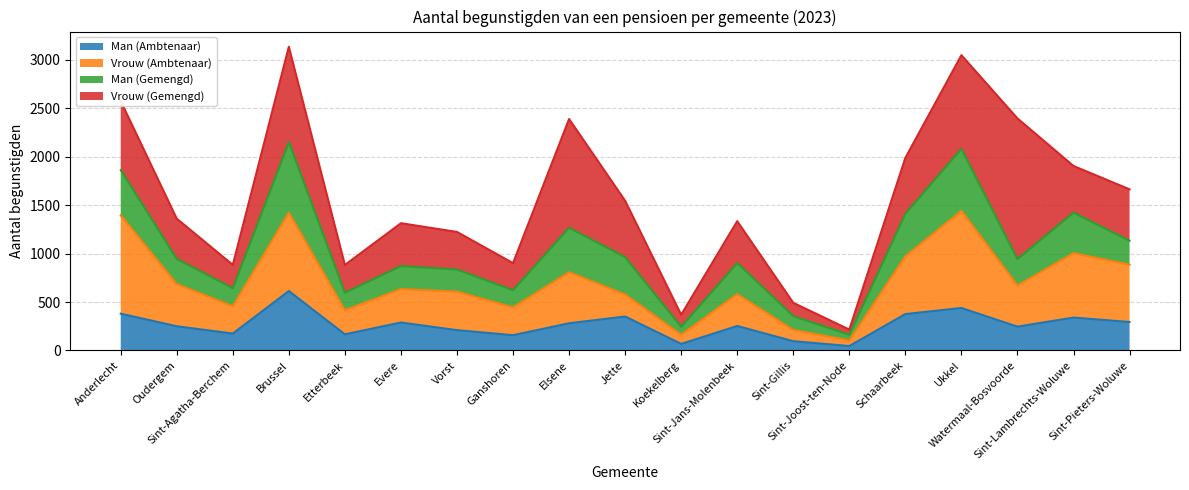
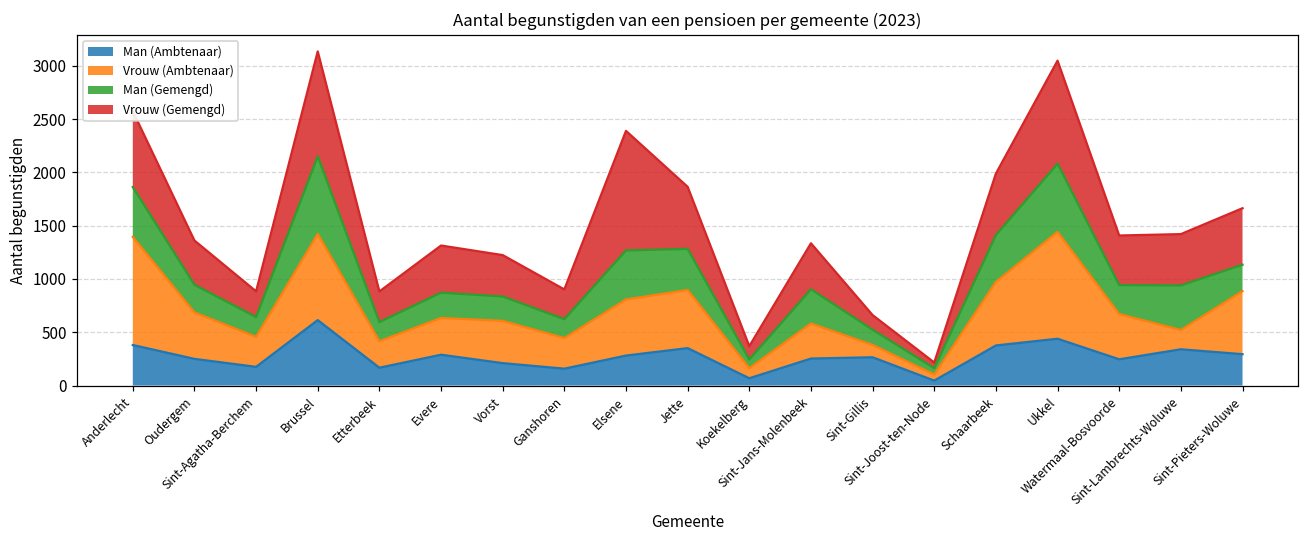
  {
    "Man (Ambtenaar)": {
      "Anderlecht": 400,
      "Oudergem": 300,
      "Sint-Agatha-Berchem": 200,
      "Brussel": 600,
      "Etterbeek": 200,
      "Evere": 300,
      "Vorst": 200,
      "Ganshoren": 200,
      "Elsene": 300,
      "Jette": 400,
      "Koekelberg": 100,
      "Sint-Jans-Molenbeek": 300,
-     "Sint-Gillis": 100,
+     "Sint-Gillis": 300,
      "Sint-Joost-ten-Node": 0,
      "Schaarbeek": 400,
      "Ukkel": 400,
      "Watermaal-Bosvoorde": 200,
      "Sint-Lambrechts-Woluwe": 300,
      "Sint-Pieters-Woluwe": 300
    },
    "Vrouw (Ambtenaar)": {
      "Anderlecht": 1000,
      "Oudergem": 400,
      "Sint-Agatha-Berchem": 300,
      "Brussel": 800,
      "Etterbeek": 200,
      "Evere": 300,
      "Vorst": 400,
      "Ganshoren": 300,
      "Elsene": 500,
-     "Jette": 200,
+     "Jette": 500,
      "Koekelberg": 100,
      "Sint-Jans-Molenbeek": 300,
      "Sint-Gillis": 100,
      "Sint-Joost-ten-Node": 100,
      "Schaarbeek": 600,
      "Ukkel": 1000,
      "Watermaal-Bosvoorde": 400,
-     "Sint-Lambrechts-Woluwe": 700,
+     "Sint-Lambrechts-Woluwe": 200,
      "Sint-Pieters-Woluwe": 600
    },
    "Man (Gemengd)": {
      "Anderlecht": 500,
      "Oudergem": 300,
      "Sint-Agatha-Berchem": 200,
      "Brussel": 700,
      "Etterbeek": 200,
      "Evere": 200,
      "Vorst": 200,
      "Ganshoren": 200,
      "Elsene": 500,
      "Jette": 400,
      "Koekelberg": 100,
      "Sint-Jans-Molenbeek": 300,
      "Sint-Gillis": 100,
      "Sint-Joost-ten-Node": 100,
      "Schaarbeek": 400,
      "Ukkel": 600,
      "Watermaal-Bosvoorde": 300,
      "Sint-Lambrechts-Woluwe": 400,
      "Sint-Pieters-Woluwe": 200
    },
    "Vrouw (Gemengd)": {
      "Oudergem": 400,
      "Sint-Agatha-Berchem": 200,
      "Brussel": 1000,
      "Etterbeek": 300,
      "Evere": 400,
      "Vorst": 400,
      "Ganshoren": 300,
      "Elsene": 1100,
      "Jette": 600,
      "Koekelberg": 100,
      "Sint-Jans-Molenbeek": 400,
      "Sint-Gillis": 100,
      "Sint-Joost-ten-Node": 100,
      "Schaarbeek": 600,
      "Ukkel": 1000,
-     "Watermaal-Bosvoorde": 1500,
+     "Watermaal-Bosvoorde": 500,
      "Sint-Lambrechts-Woluwe": 500,
      "Sint-Pieters-Woluwe": 500
    }
  }
